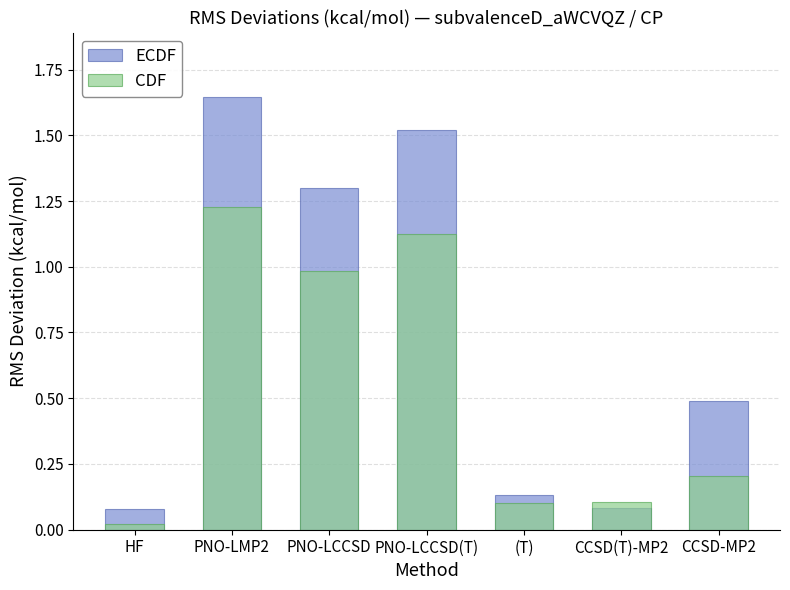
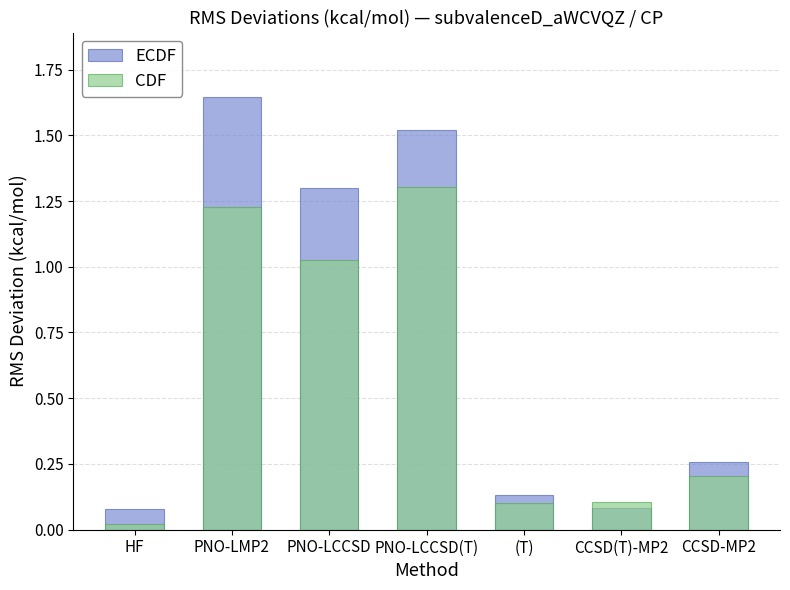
  {
    "ECDF": {
      "HF": 0.08,
      "PNO-LMP2": 1.64,
      "PNO-LCCSD": 1.30,
      "PNO-LCCSD(T)": 1.52,
      "(T)": 0.13,
-     "CCSD-MP2": 0.49
+     "CCSD-MP2": 0.26
    },
    "CDF": {
-     "PNO-LCCSD": 0.98,
-     "PNO-LCCSD(T)": 1.12,
+     "PNO-LCCSD": 1.03,
+     "PNO-LCCSD(T)": 1.31,
      "CCSD(T)-MP2": 0.11
    }
  }
